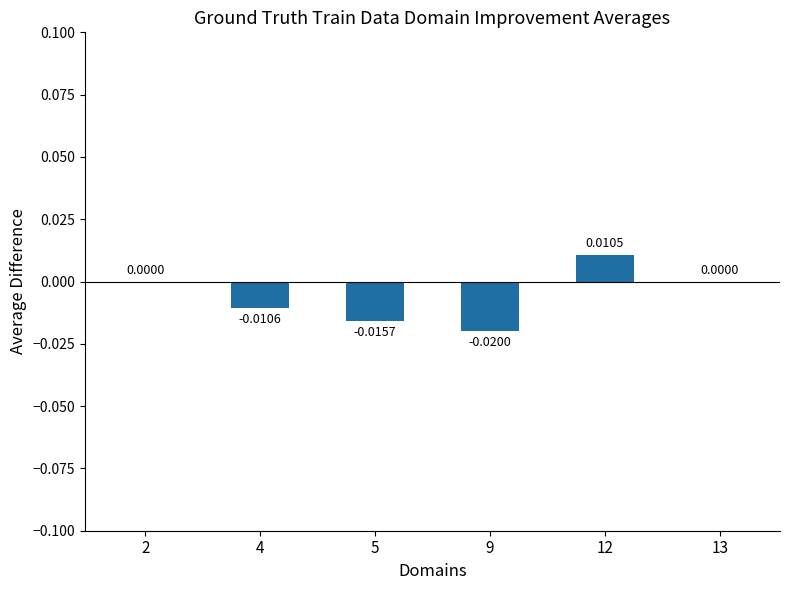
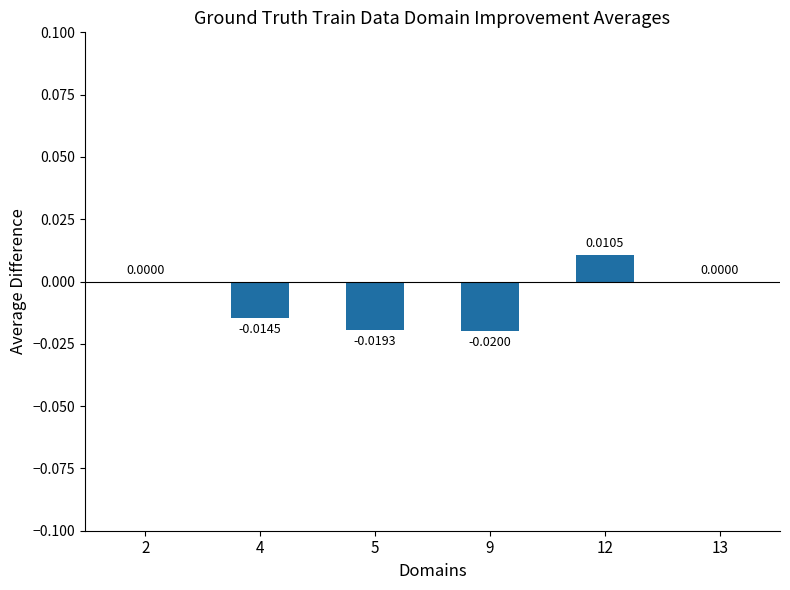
  {
    "2": 0.0000,
-   "4": -0.0106,
-   "5": -0.0157,
+   "4": -0.0145,
+   "5": -0.0193,
    "9": -0.0200,
    "12": 0.0105,
    "13": 0.0000
  }
